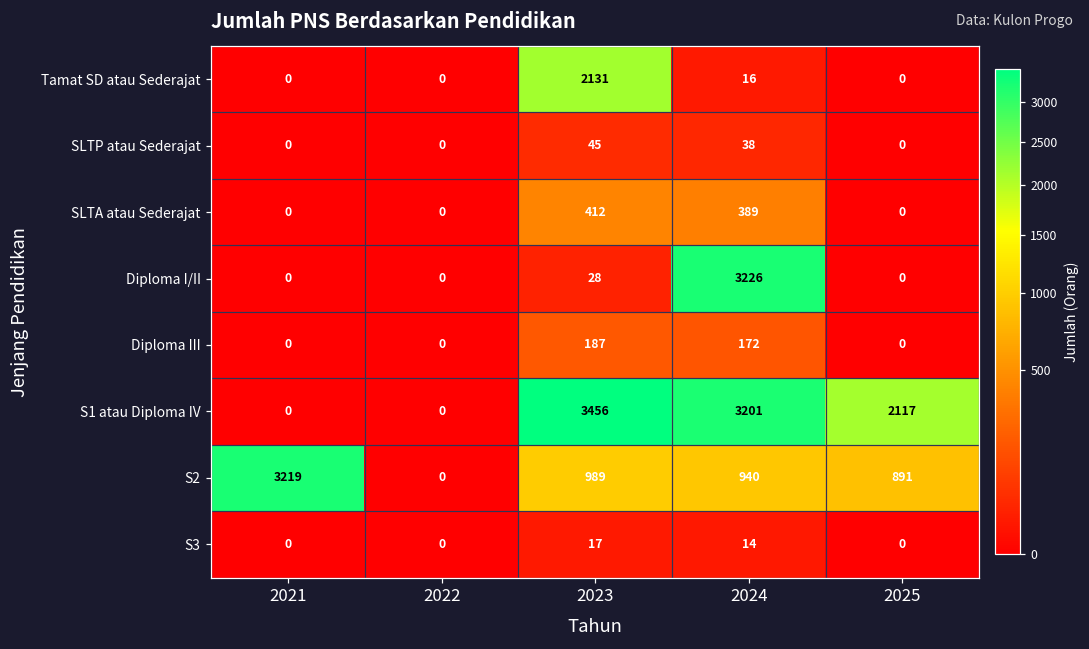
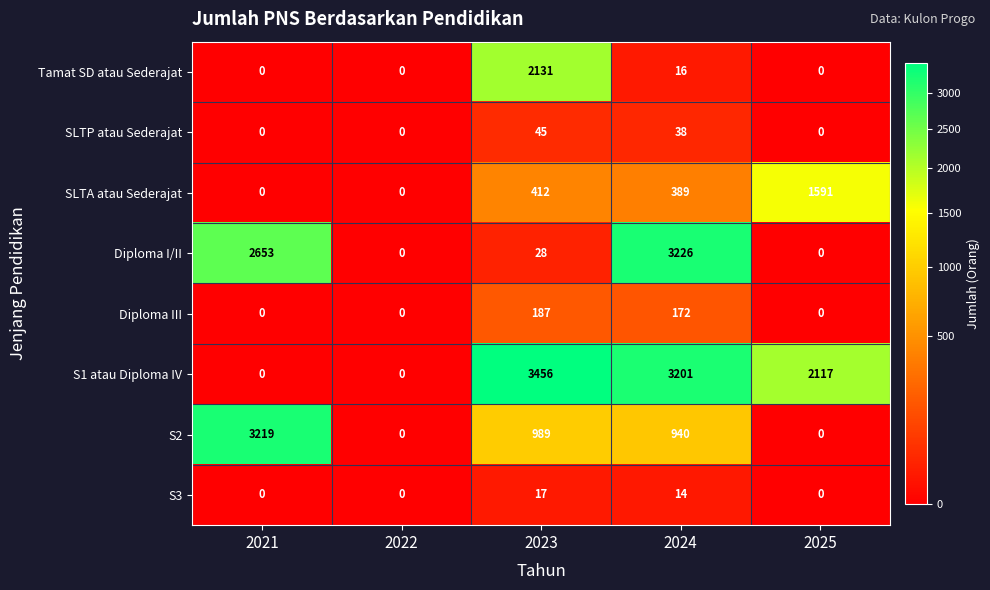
  {
    "Tamat SD atau Sederajat": {
      "2021": 0,
      "2022": 0,
      "2023": 2131,
      "2024": 16,
      "2025": 0
    },
    "SLTP atau Sederajat": {
      "2021": 0,
      "2022": 0,
      "2023": 45,
      "2024": 38,
      "2025": 0
    },
    "SLTA atau Sederajat": {
      "2021": 0,
      "2022": 0,
      "2023": 412,
      "2024": 389,
-     "2025": 0
+     "2025": 1591
    },
    "Diploma I/II": {
-     "2021": 0,
+     "2021": 2653,
      "2022": 0,
      "2023": 28,
      "2024": 3226,
      "2025": 0
    },
    "Diploma III": {
      "2021": 0,
      "2022": 0,
      "2023": 187,
      "2024": 172,
      "2025": 0
    },
    "S1 atau Diploma IV": {
      "2021": 0,
      "2022": 0,
      "2023": 3456,
      "2024": 3201,
      "2025": 2117
    },
    "S2": {
      "2021": 3219,
      "2022": 0,
      "2023": 989,
      "2024": 940,
-     "2025": 891
+     "2025": 0
    },
    "S3": {
      "2021": 0,
      "2022": 0,
      "2023": 17,
      "2024": 14,
      "2025": 0
    }
  }
